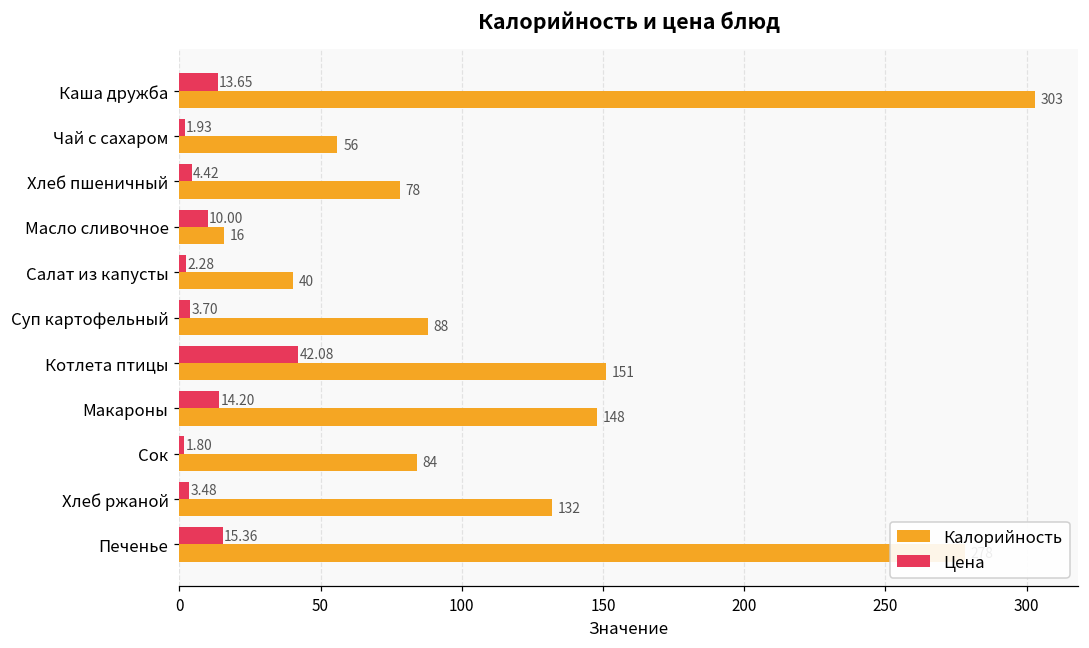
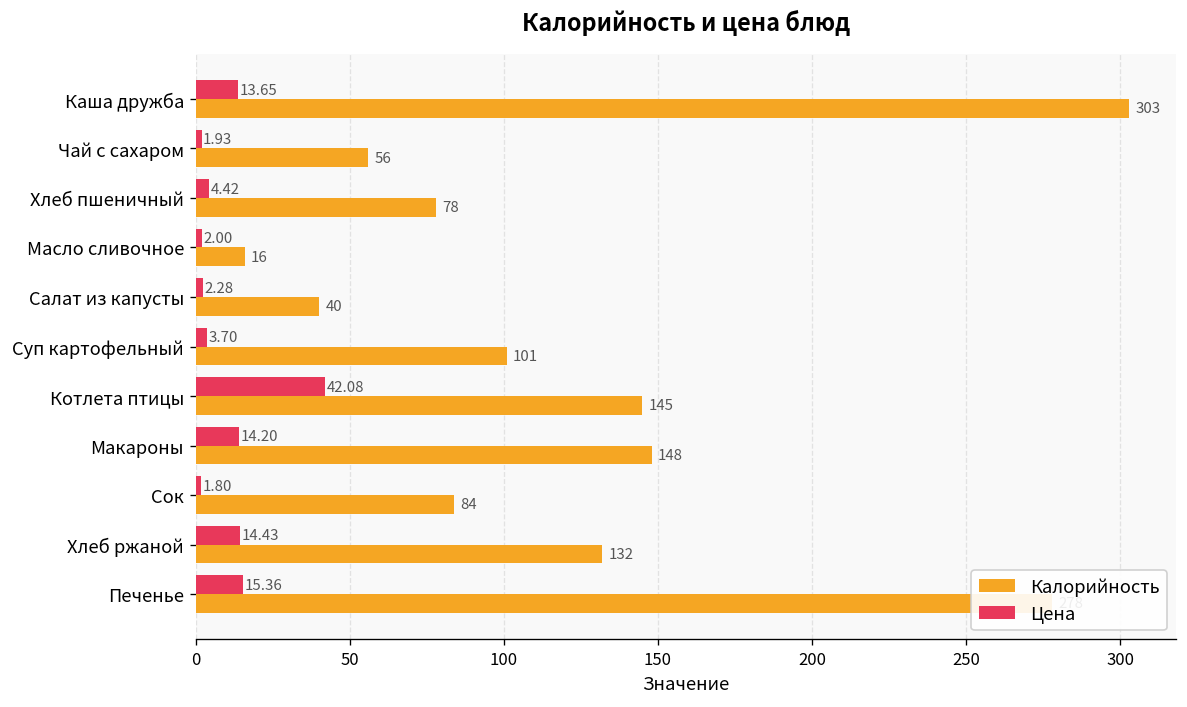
  {
    "Калорийность": {
      "Каша дружба": 303,
      "Чай с сахаром": 56,
      "Хлеб пшеничный": 78,
      "Масло сливочное": 16,
      "Салат из капусты": 40,
-     "Суп картофельный": 88,
-     "Котлета птицы": 151,
+     "Суп картофельный": 101,
+     "Котлета птицы": 145,
      "Макароны": 148,
      "Сок": 84,
      "Хлеб ржаной": 132
    },
    "Цена": {
      "Каша дружба": 13.65,
      "Чай с сахаром": 1.93,
      "Хлеб пшеничный": 4.42,
-     "Масло сливочное": 10.00,
+     "Масло сливочное": 2.00,
      "Салат из капусты": 2.28,
      "Суп картофельный": 3.70,
      "Котлета птицы": 42.08,
      "Макароны": 14.20,
      "Сок": 1.80,
-     "Хлеб ржаной": 3.48,
+     "Хлеб ржаной": 14.43,
      "Печенье": 15.36
    }
  }
